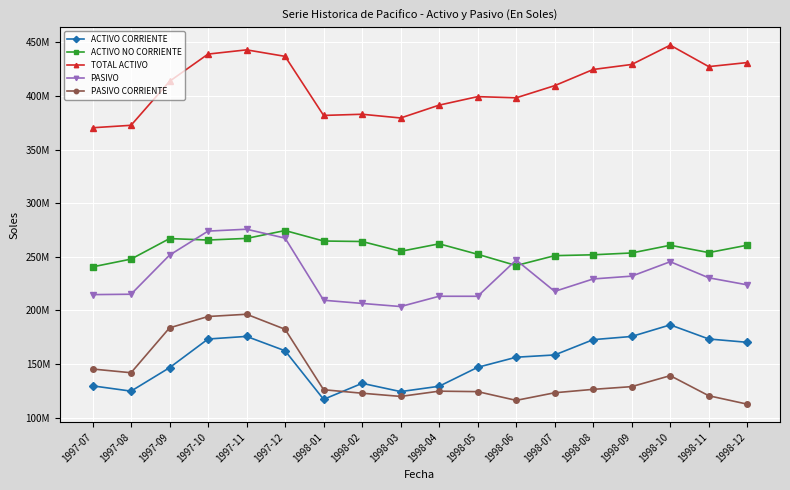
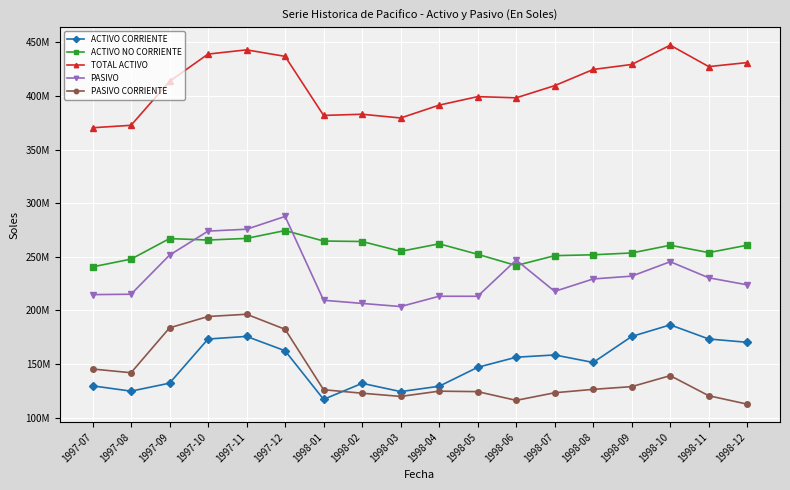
  {
    "ACTIVO CORRIENTE": {
      "1997-07": 130000000,
      "1997-08": 125000000,
-     "1997-09": 147000000,
+     "1997-09": 132000000,
      "1997-10": 173000000,
      "1997-11": 176000000,
      "1997-12": 162000000,
      "1998-01": 117000000,
      "1998-02": 132000000,
      "1998-03": 124000000,
      "1998-04": 129000000,
      "1998-05": 147000000,
      "1998-06": 156000000,
      "1998-07": 159000000,
-     "1998-08": 173000000,
+     "1998-08": 152000000,
      "1998-09": 176000000,
      "1998-10": 187000000,
      "1998-11": 173000000,
      "1998-12": 170000000
    },
    "ACTIVO NO CORRIENTE": {
      "1997-07": 241000000,
      "1997-08": 248000000,
      "1997-09": 267000000,
      "1997-10": 266000000,
      "1997-11": 267000000,
      "1997-12": 275000000,
      "1998-01": 265000000,
      "1998-02": 264000000,
      "1998-03": 255000000,
      "1998-04": 262000000,
      "1998-05": 252000000,
      "1998-06": 242000000,
      "1998-07": 251000000,
      "1998-08": 252000000,
      "1998-09": 254000000,
      "1998-10": 261000000,
      "1998-11": 254000000,
      "1998-12": 261000000
    },
    "TOTAL ACTIVO": {
      "1997-07": 370000000,
      "1997-08": 373000000,
      "1997-10": 439000000,
      "1997-11": 443000000,
      "1997-12": 437000000,
      "1998-01": 382000000,
      "1998-02": 383000000,
      "1998-03": 379000000,
      "1998-04": 391000000,
      "1998-05": 399000000,
      "1998-06": 398000000,
      "1998-07": 410000000,
      "1998-08": 425000000,
      "1998-09": 429000000,
      "1998-10": 447000000,
      "1998-11": 427000000,
      "1998-12": 431000000
    },
    "PASIVO": {
      "1997-07": 215000000,
      "1997-08": 215000000,
      "1997-09": 252000000,
      "1997-10": 274000000,
      "1997-11": 276000000,
-     "1997-12": 267000000,
+     "1997-12": 288000000,
      "1998-01": 210000000,
      "1998-02": 207000000,
      "1998-03": 204000000,
      "1998-04": 213000000,
      "1998-05": 213000000,
      "1998-06": 247000000,
      "1998-07": 218000000,
      "1998-08": 229000000,
      "1998-09": 232000000,
      "1998-10": 245000000,
      "1998-11": 230000000,
      "1998-12": 224000000
    },
    "PASIVO CORRIENTE": {
      "1997-07": 145000000,
      "1997-08": 142000000,
      "1997-09": 184000000,
      "1997-10": 194000000,
      "1997-11": 196000000,
      "1997-12": 182000000,
      "1998-01": 126000000,
      "1998-02": 123000000,
      "1998-03": 120000000,
      "1998-04": 125000000,
      "1998-05": 124000000,
      "1998-06": 116000000,
      "1998-07": 123000000,
      "1998-08": 126000000,
      "1998-09": 129000000,
      "1998-10": 139000000,
      "1998-11": 120000000,
      "1998-12": 113000000
    }
  }
